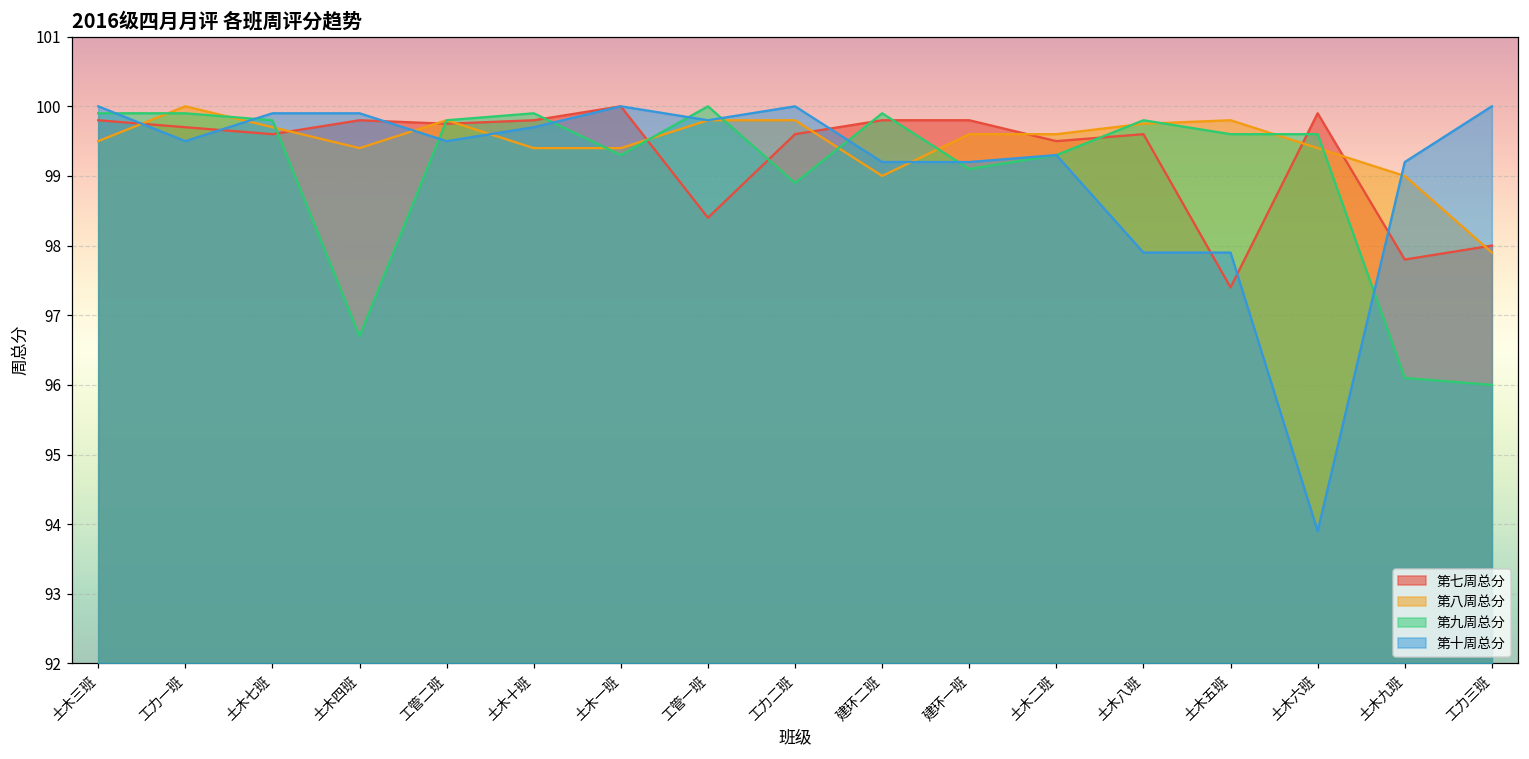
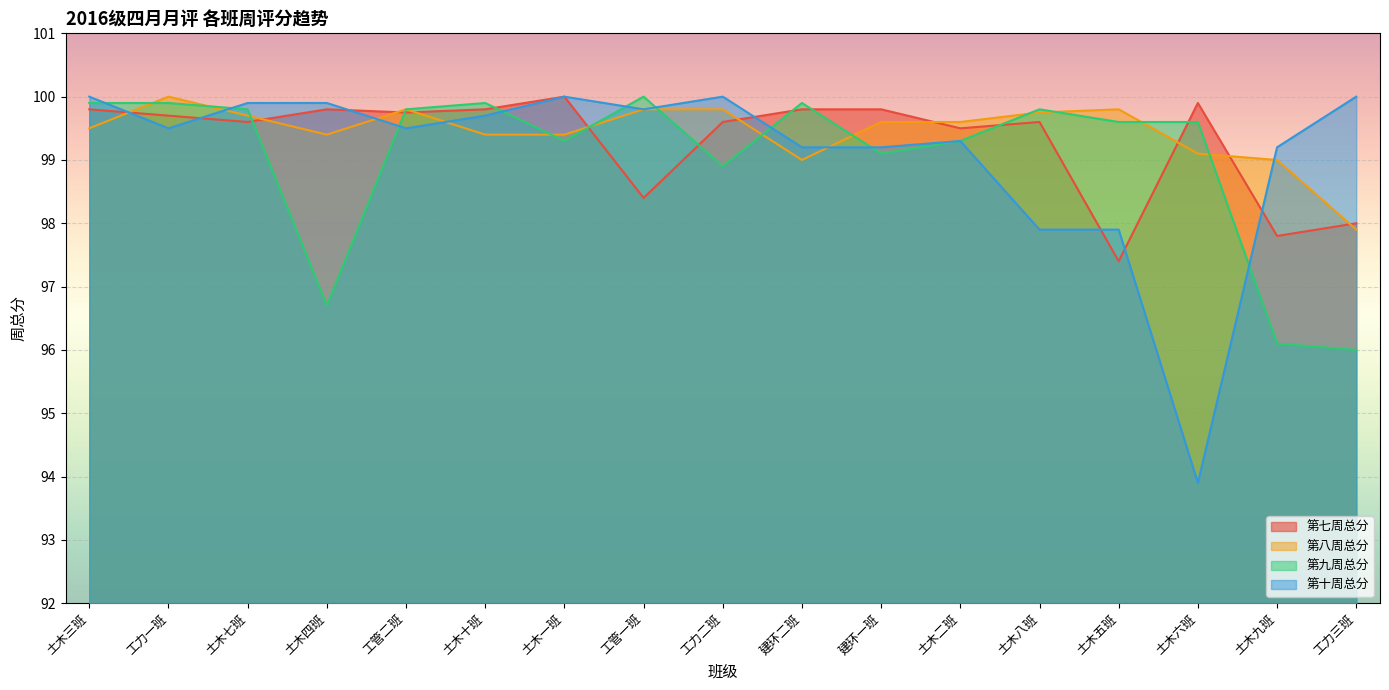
  {
    "第七周总分": {
      "土木三班": 99.8,
      "工力一班": 99.7,
      "土木七班": 99.6,
      "土木四班": 99.8,
      "工管二班": 99.8,
      "土木十班": 99.8,
      "工管一班": 98.4,
      "工力二班": 99.6,
      "建环二班": 99.8,
      "建环一班": 99.8,
      "土木二班": 99.5,
      "土木八班": 99.6,
      "土木五班": 97.4,
      "土木六班": 99.9,
      "土木九班": 97.8,
      "工力三班": 98.0
    },
    "第八周总分": {
      "土木三班": 99.5,
      "工力一班": 100.0,
      "土木七班": 99.7,
      "土木四班": 99.4,
      "土木十班": 99.4,
      "土木一班": 99.4,
      "工力二班": 99.8,
      "建环二班": 99.0,
      "建环一班": 99.6,
      "土木二班": 99.6,
      "土木八班": 99.8,
      "土木五班": 99.8,
-     "土木六班": 99.4,
+     "土木六班": 99.1,
      "土木九班": 99.0,
      "工力三班": 97.9
    },
    "第九周总分": {
      "土木三班": 99.9,
      "工力一班": 99.9,
      "土木七班": 99.8,
      "土木四班": 96.7,
      "土木十班": 99.9,
      "土木一班": 99.3,
      "工管一班": 100.0,
      "工力二班": 98.9,
      "建环二班": 99.9,
      "建环一班": 99.1,
      "土木八班": 99.8,
      "土木五班": 99.6,
      "土木六班": 99.6,
      "土木九班": 96.1,
      "工力三班": 96.0
    },
    "第十周总分": {
      "土木三班": 100.0,
      "工力一班": 99.5,
      "土木七班": 99.9,
      "土木四班": 99.9,
      "工管二班": 99.5,
      "土木十班": 99.7,
      "工力二班": 100.0,
      "建环二班": 99.2,
      "建环一班": 99.2,
      "土木八班": 97.9,
      "土木五班": 97.9,
      "土木六班": 93.9,
      "土木九班": 99.2,
      "工力三班": 100.0
    }
  }
